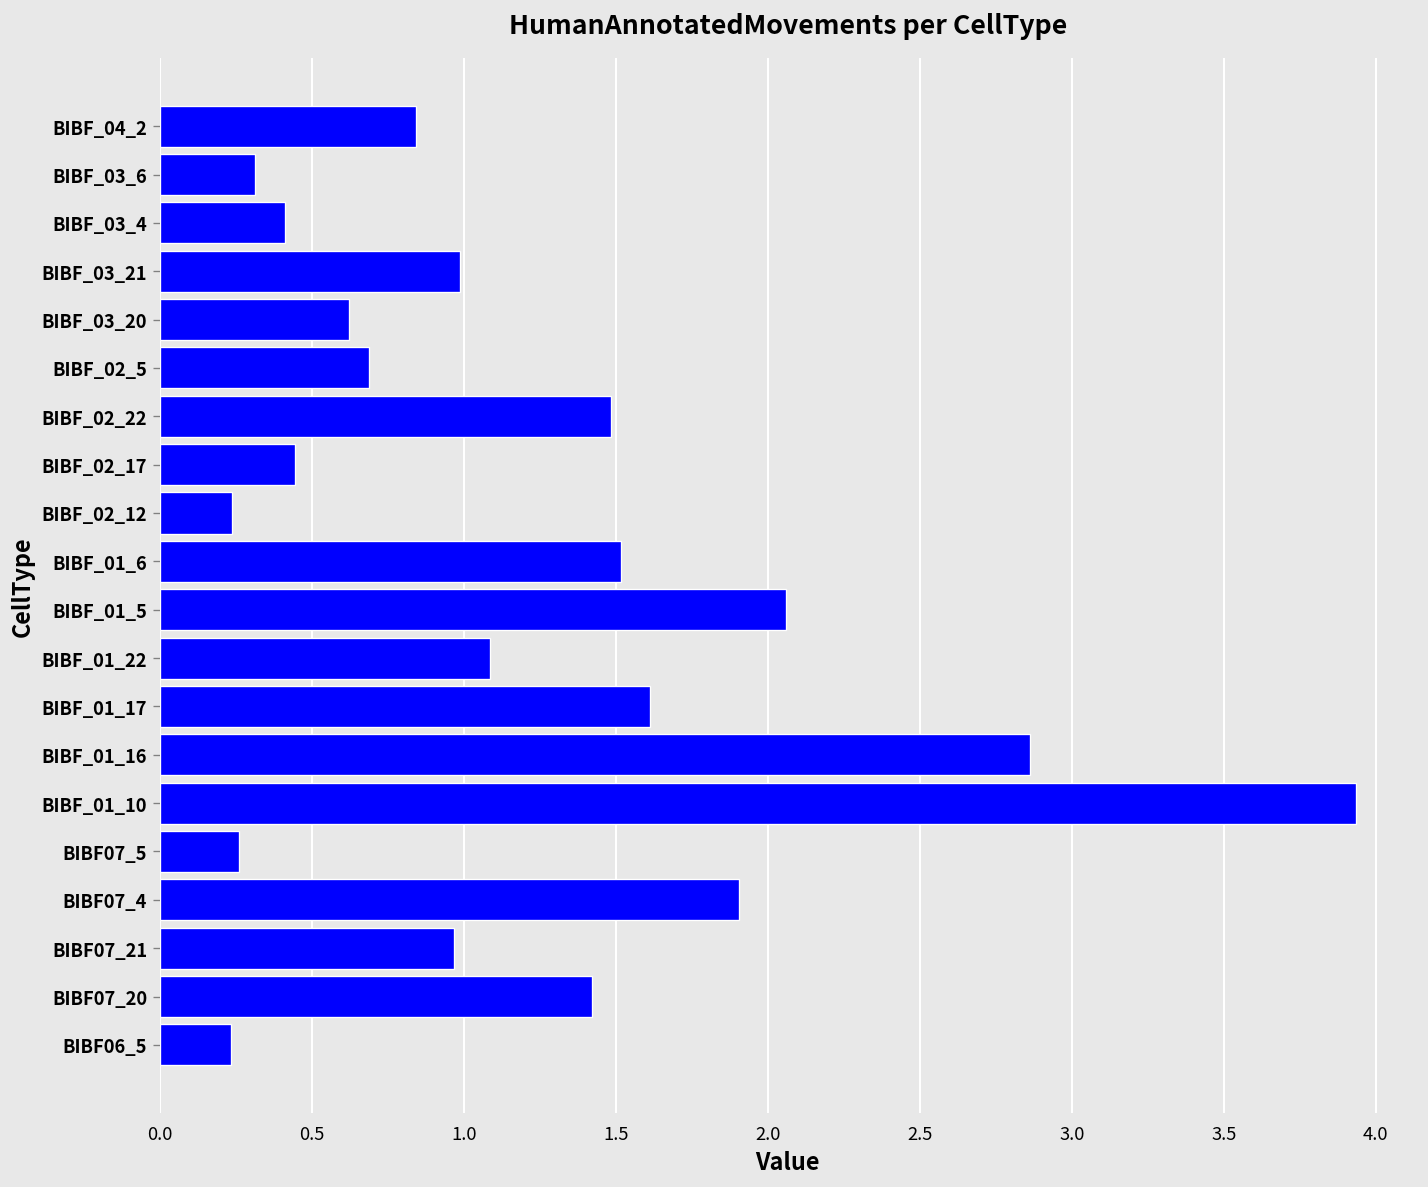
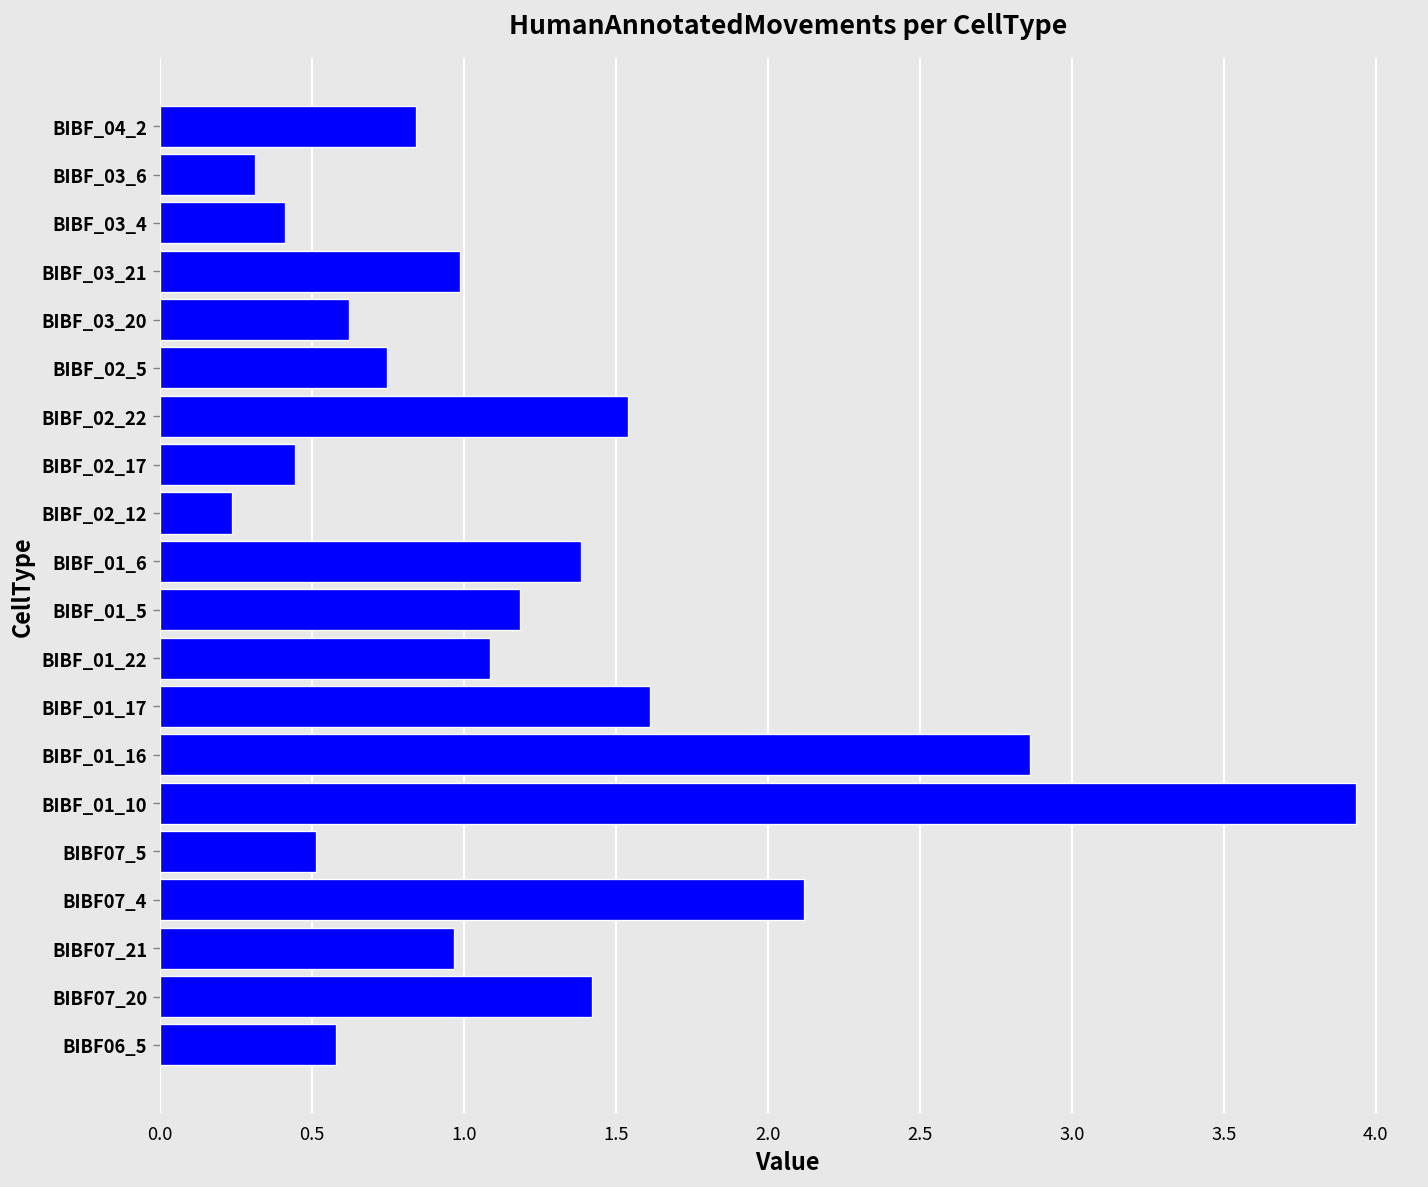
  {
    "BIBF_04_2": 0.84,
    "BIBF_03_6": 0.31,
    "BIBF_03_4": 0.41,
    "BIBF_03_21": 0.99,
    "BIBF_03_20": 0.62,
-   "BIBF_02_5": 0.69,
-   "BIBF_02_22": 1.49,
+   "BIBF_02_5": 0.75,
+   "BIBF_02_22": 1.54,
    "BIBF_02_17": 0.45,
    "BIBF_02_12": 0.24,
-   "BIBF_01_6": 1.52,
-   "BIBF_01_5": 2.06,
+   "BIBF_01_6": 1.39,
+   "BIBF_01_5": 1.19,
    "BIBF_01_22": 1.09,
    "BIBF_01_17": 1.61,
    "BIBF_01_16": 2.86,
    "BIBF_01_10": 3.94,
-   "BIBF07_5": 0.26,
-   "BIBF07_4": 1.91,
+   "BIBF07_5": 0.51,
+   "BIBF07_4": 2.12,
    "BIBF07_21": 0.97,
    "BIBF07_20": 1.42,
-   "BIBF06_5": 0.23
+   "BIBF06_5": 0.58
  }
